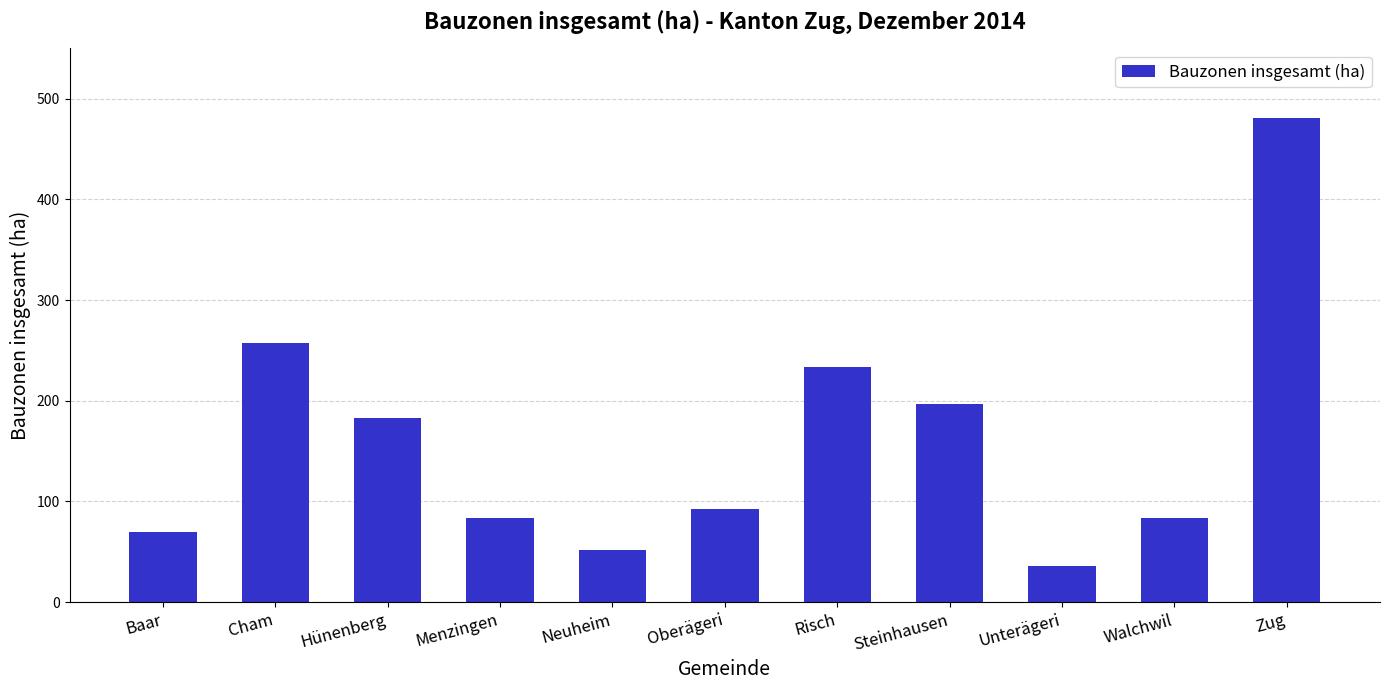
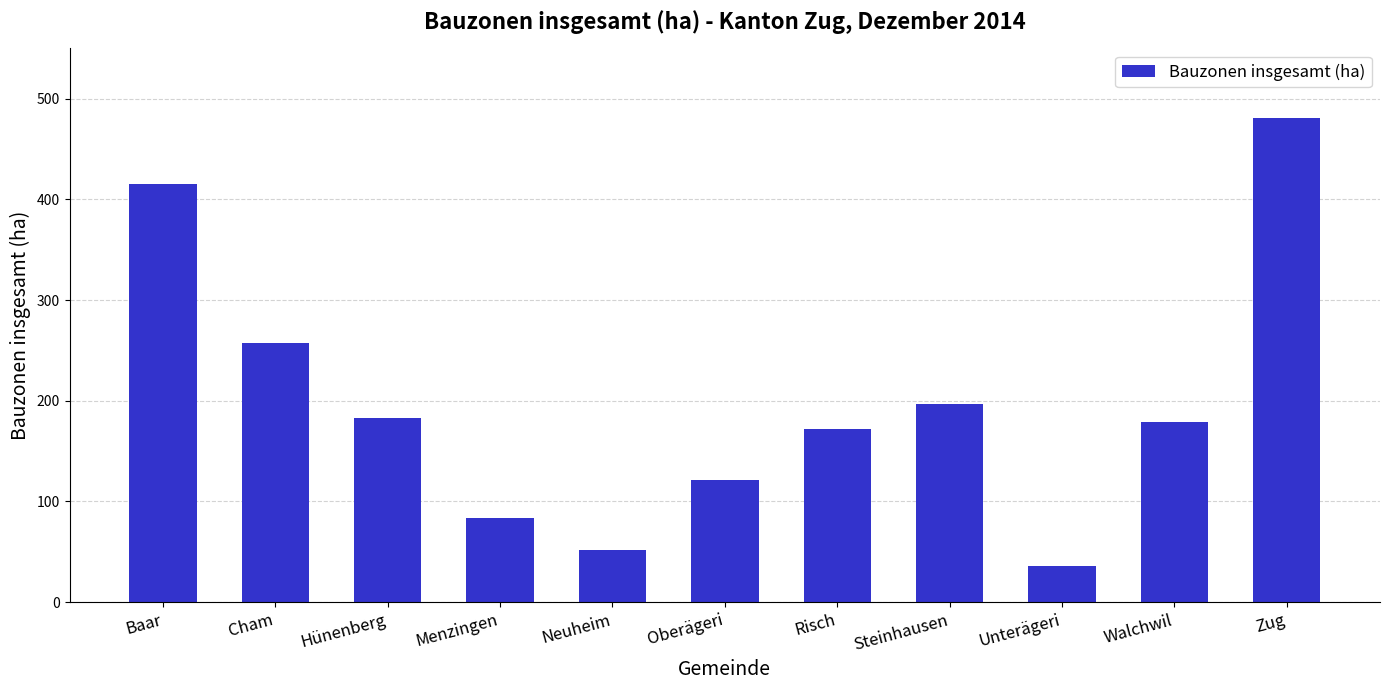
  {
-   "Baar": 70,
+   "Baar": 415,
    "Cham": 257,
    "Hünenberg": 183,
    "Menzingen": 84,
    "Neuheim": 52,
-   "Oberägeri": 92,
-   "Risch": 233,
+   "Oberägeri": 122,
+   "Risch": 172,
    "Steinhausen": 197,
    "Unterägeri": 36,
-   "Walchwil": 83,
+   "Walchwil": 179,
    "Zug": 481
  }
